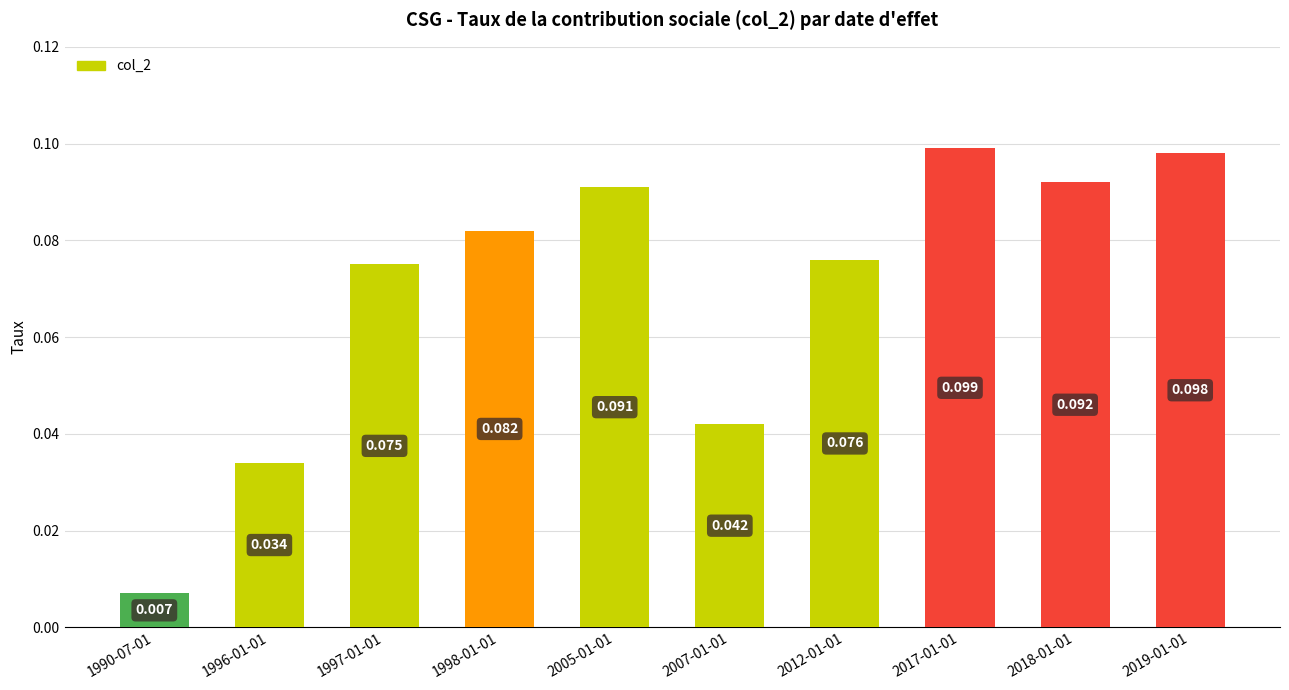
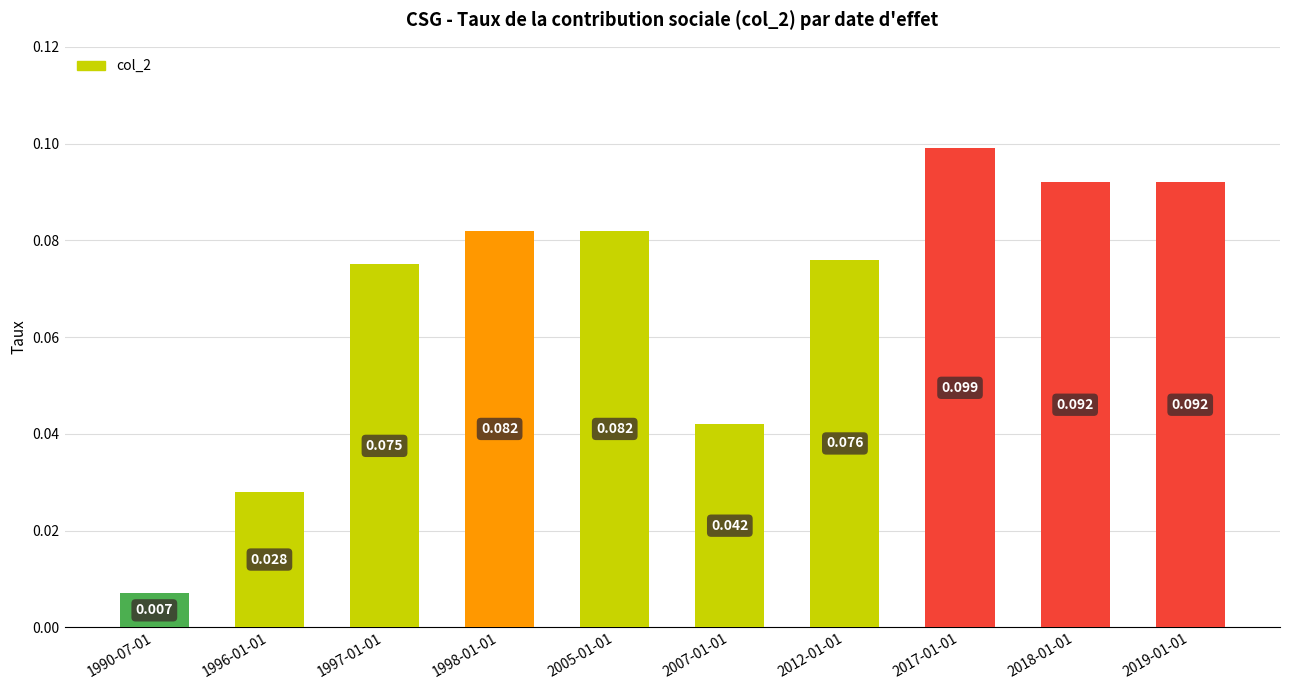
  {
-   "1996-01-01": 0.034,
-   "2005-01-01": 0.091,
-   "2019-01-01": 0.098
+   "1996-01-01": 0.028,
+   "2005-01-01": 0.082,
+   "2019-01-01": 0.092
  }
